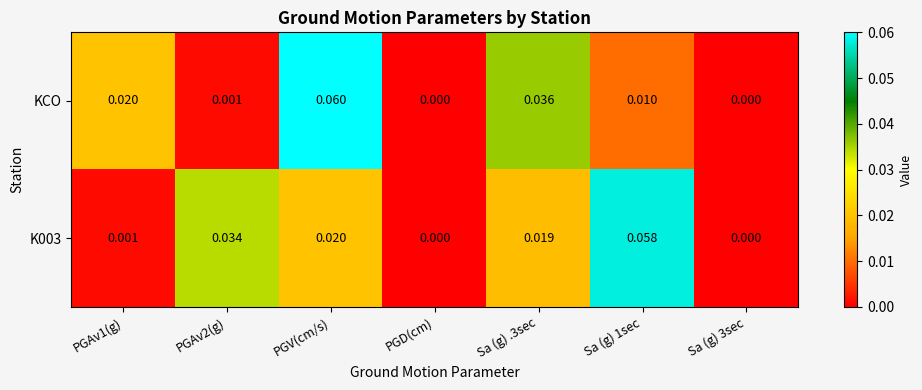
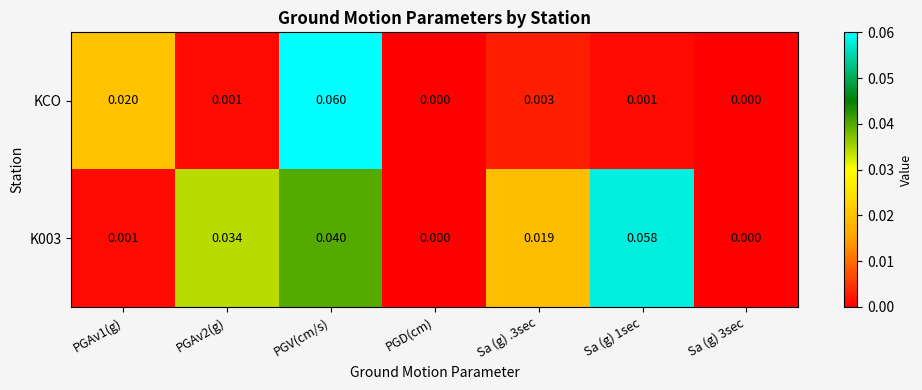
  {
    "KCO": {
      "PGAv1(g)": 0.020,
      "PGAv2(g)": 0.001,
      "PGV(cm/s)": 0.060,
      "PGD(cm)": 0.000,
-     "Sa (g) .3sec": 0.036,
-     "Sa (g) 1sec": 0.010,
+     "Sa (g) .3sec": 0.003,
+     "Sa (g) 1sec": 0.001,
      "Sa (g) 3sec": 0.000
    },
    "K003": {
      "PGAv1(g)": 0.001,
      "PGAv2(g)": 0.034,
-     "PGV(cm/s)": 0.020,
+     "PGV(cm/s)": 0.040,
      "PGD(cm)": 0.000,
      "Sa (g) .3sec": 0.019,
      "Sa (g) 1sec": 0.058,
      "Sa (g) 3sec": 0.000
    }
  }
